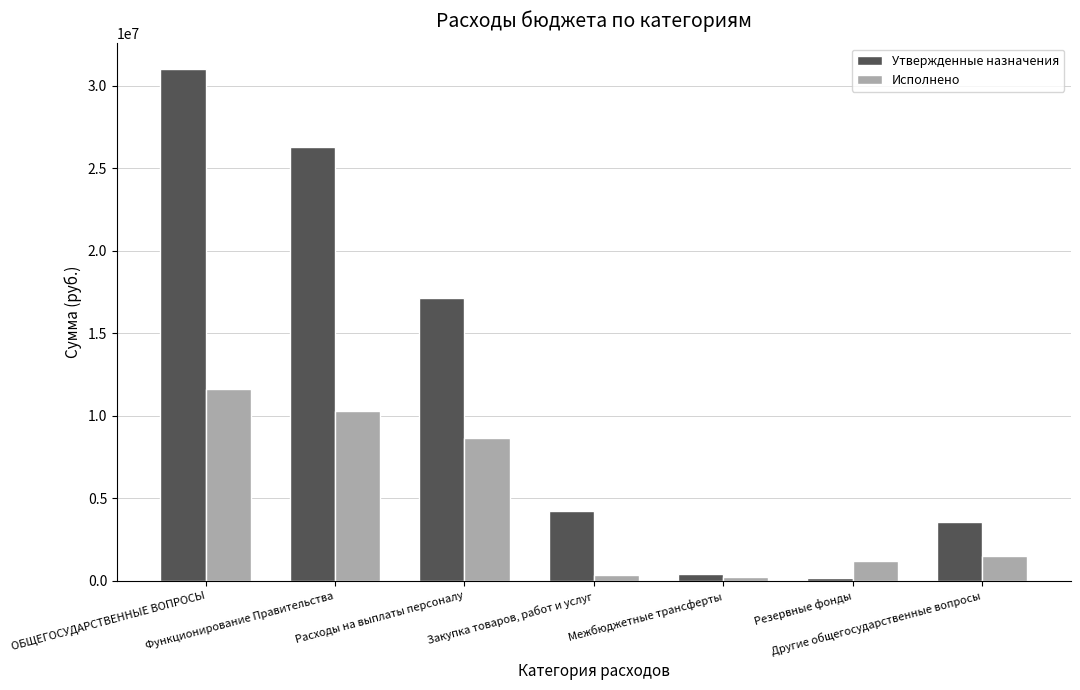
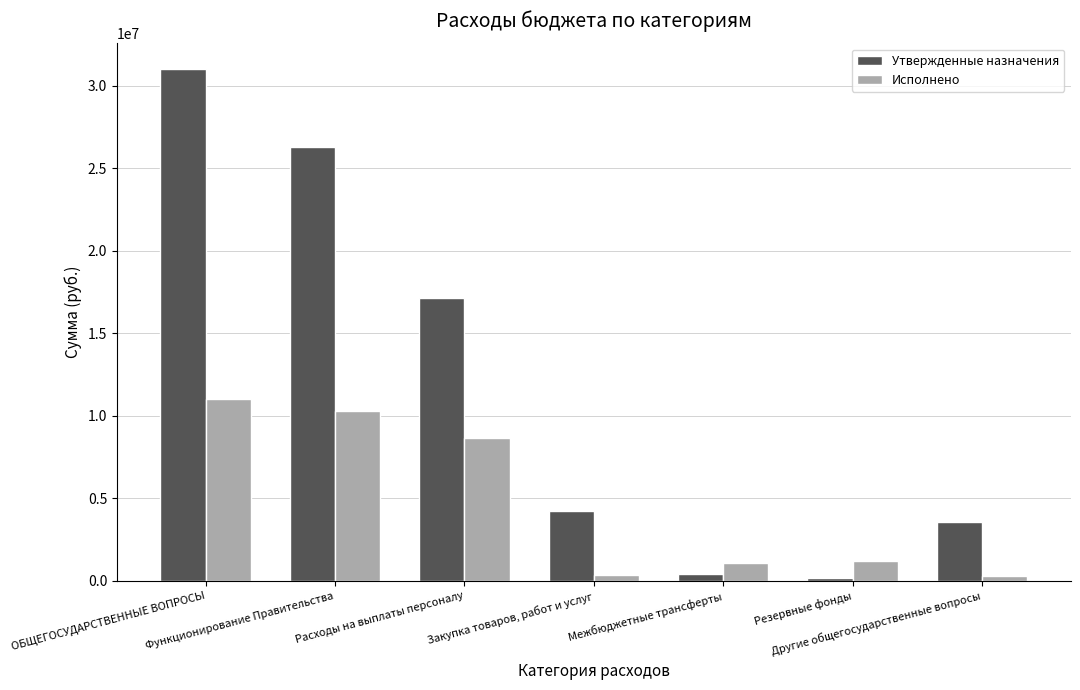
  {
    "Утвержденные назначения": {
      "ОБЩЕГОСУДАРСТВЕННЫЕ ВОПРОСЫ": 31000000,
      "Функционирование Правительства": 26300000,
      "Расходы на выплаты персоналу": 17100000,
      "Закупка товаров, работ и услуг": 4300000,
      "Межбюджетные трансферты": 400000,
      "Резервные фонды": 200000,
      "Другие общегосударственные вопросы": 3600000
    },
    "Исполнено": {
-     "ОБЩЕГОСУДАРСТВЕННЫЕ ВОПРОСЫ": 11600000,
+     "ОБЩЕГОСУДАРСТВЕННЫЕ ВОПРОСЫ": 11000000,
      "Функционирование Правительства": 10300000,
      "Расходы на выплаты персоналу": 8700000,
      "Закупка товаров, работ и услуг": 400000,
-     "Межбюджетные трансферты": 200000,
+     "Межбюджетные трансферты": 1100000,
      "Резервные фонды": 1200000,
-     "Другие общегосударственные вопросы": 1500000
+     "Другие общегосударственные вопросы": 300000
    }
  }
